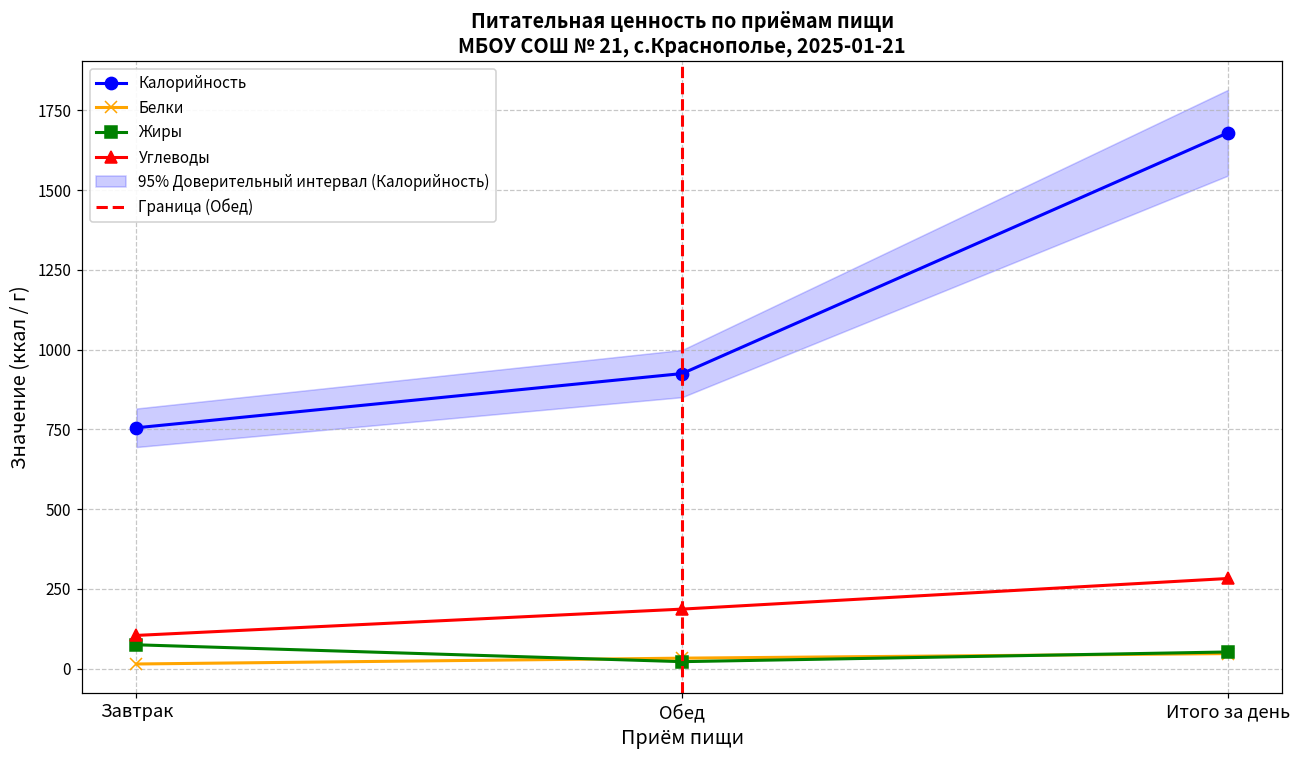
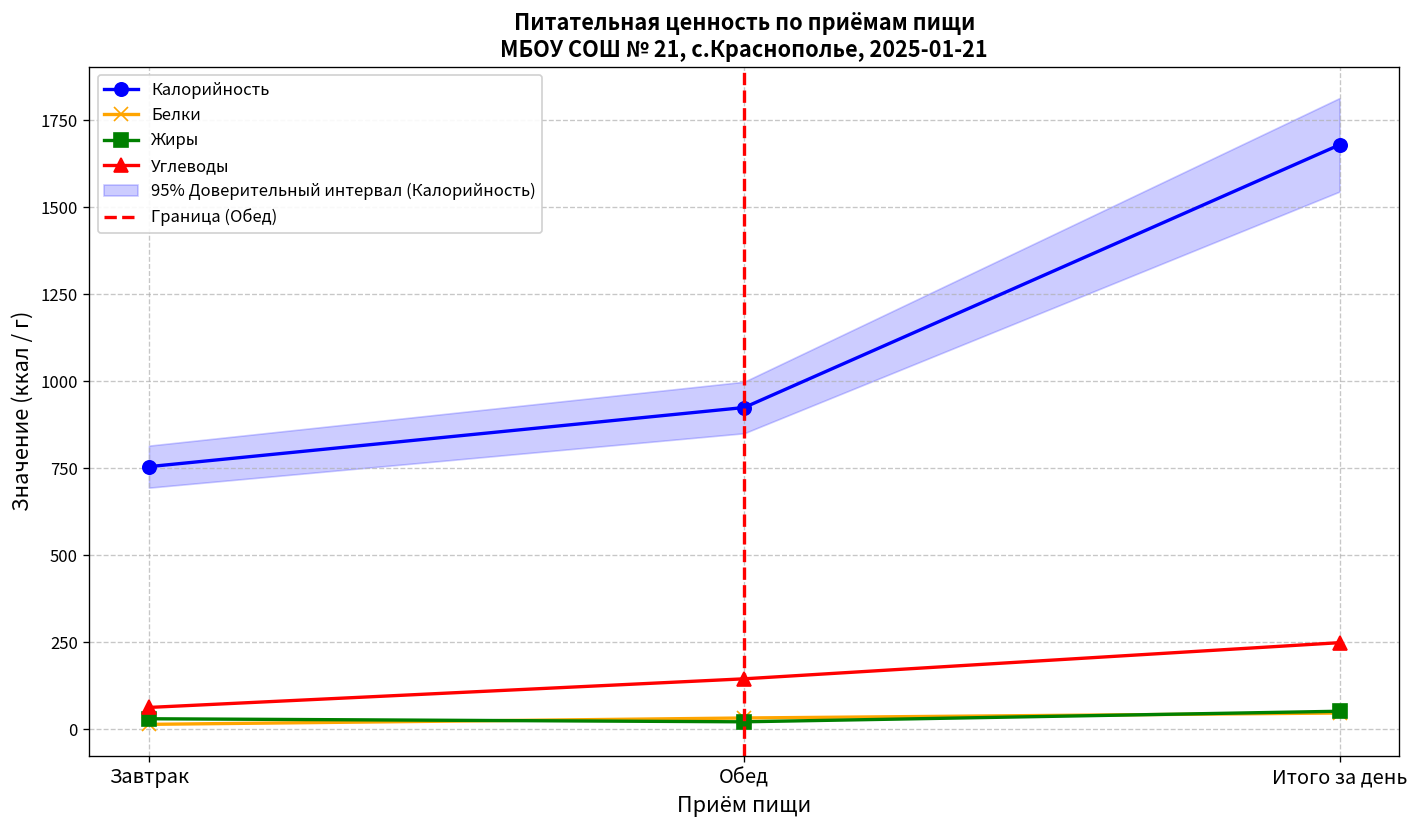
  {
    "Белки": {
      "Завтрак": 10,
      "Обед": 30
    },
    "Жиры": {
-     "Завтрак": 70,
+     "Завтрак": 30,
      "Обед": 20
    },
    "Углеводы": {
-     "Завтрак": 100,
-     "Обед": 190,
-     "Итого за день": 280
+     "Завтрак": 60,
+     "Обед": 150,
+     "Итого за день": 250
    }
  }
